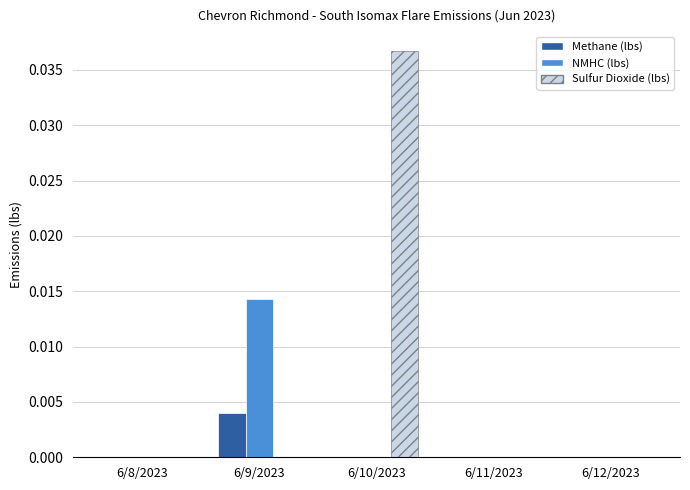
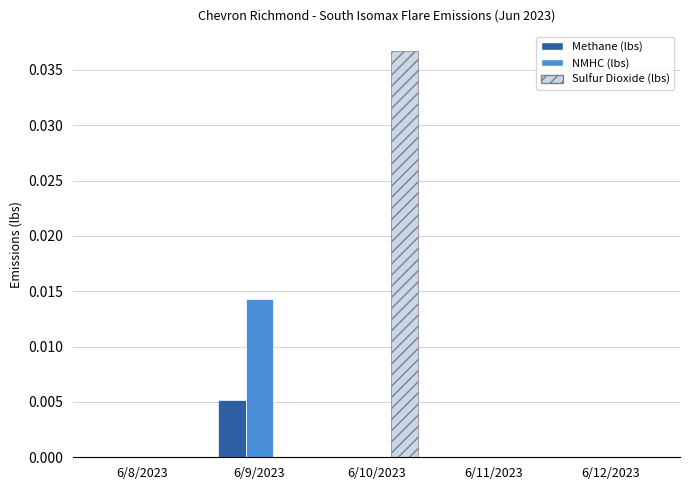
  {
    "Methane (lbs)": {
      "6/8/2023": 0.0000,
-     "6/9/2023": 0.0040,
+     "6/9/2023": 0.0052,
      "6/10/2023": 0.0000,
      "6/11/2023": 0.0000,
      "6/12/2023": 0.0000
    },
    "NMHC (lbs)": {
      "6/8/2023": 0.0000,
      "6/9/2023": 0.0143,
      "6/10/2023": 0.0000,
      "6/11/2023": 0.0000,
      "6/12/2023": 0.0000
    },
    "Sulfur Dioxide (lbs)": {
      "6/8/2023": 0.0000,
      "6/9/2023": 0.0000,
      "6/10/2023": 0.0367,
      "6/11/2023": 0.0000,
      "6/12/2023": 0.0000
    }
  }
